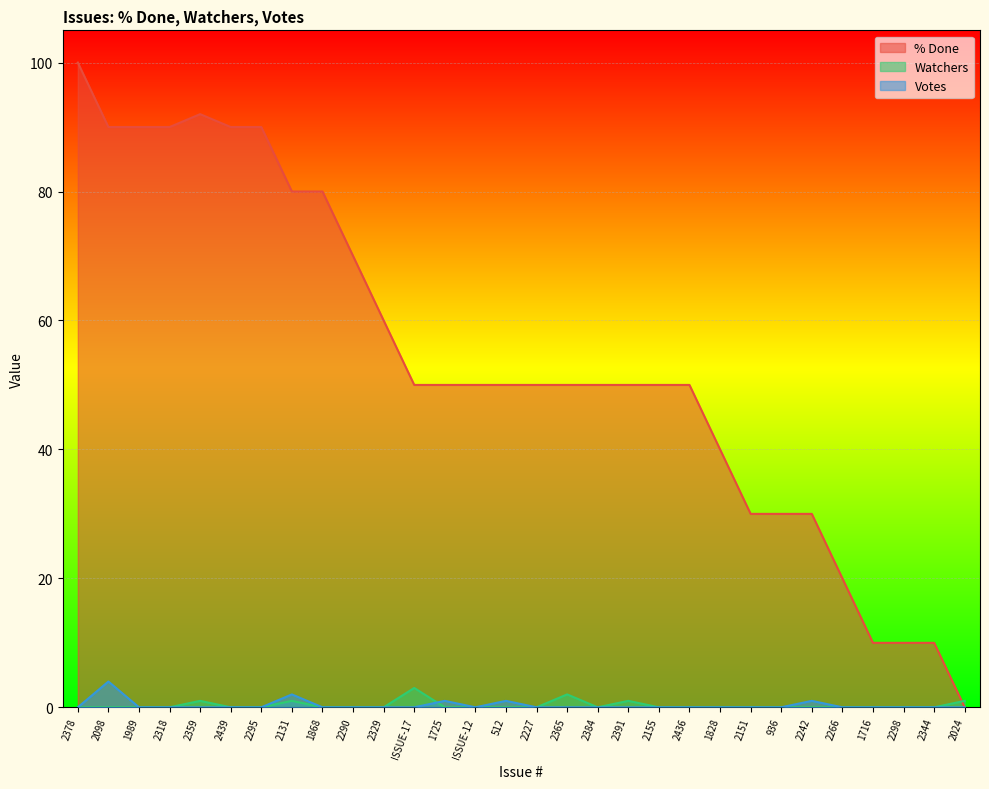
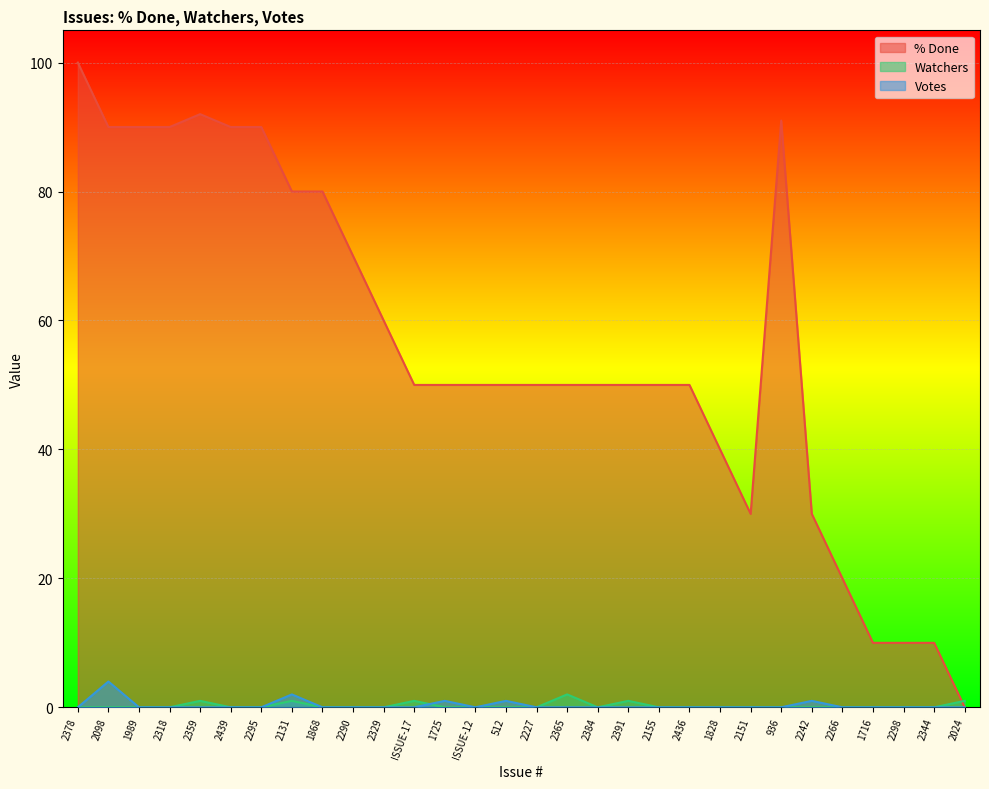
  {
    "% Done": {
      "2378": 100,
      "2098": 90,
      "1989": 90,
      "2318": 90,
      "2359": 92,
      "2439": 90,
      "2295": 90,
      "2131": 80,
      "1868": 80,
      "2290": 70,
      "2329": 60,
      "ISSUE-17": 50,
      "1725": 50,
      "ISSUE-12": 50,
      "512": 50,
      "2227": 50,
      "2365": 50,
      "2384": 50,
      "2391": 50,
      "2155": 50,
      "2436": 50,
      "1828": 40,
      "2151": 30,
-     "936": 30,
+     "936": 91,
      "2242": 30,
      "2266": 20,
      "1716": 10,
      "2298": 10,
      "2344": 10
    },
    "Watchers": {
      "2098": 0,
      "2359": 1,
      "2131": 1,
-     "ISSUE-17": 3,
+     "ISSUE-17": 1,
      "1725": 0,
      "512": 0,
      "2365": 2,
      "2391": 1,
      "2242": 0,
      "2024": 1
    },
    "Votes": {
      "2098": 4,
      "2359": 0,
      "2131": 2,
      "ISSUE-17": 0,
      "1725": 1,
      "512": 1,
      "2365": 0,
      "2391": 0,
      "2242": 1
    }
  }
